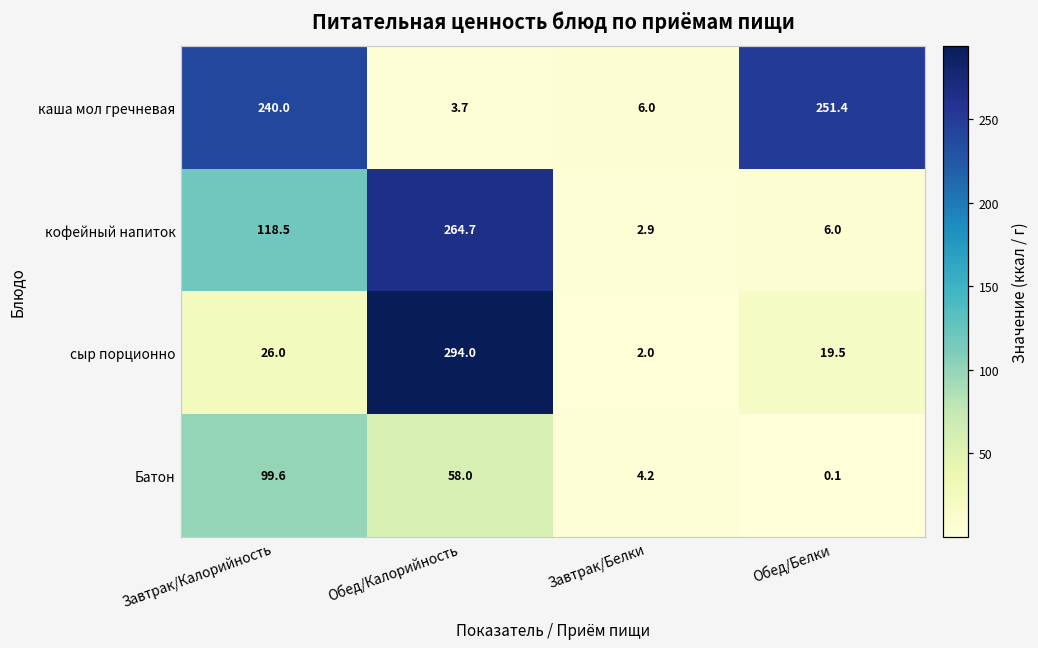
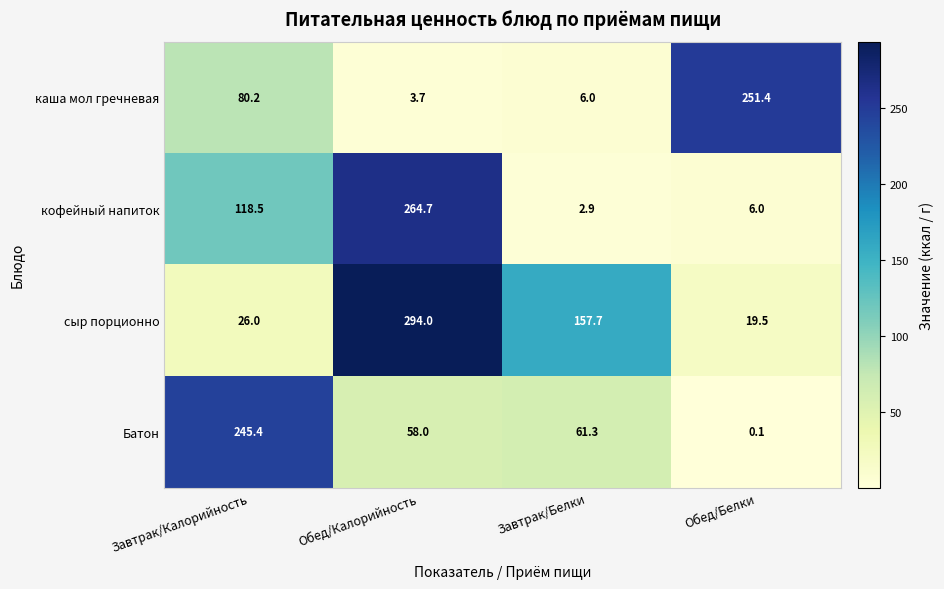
  {
    "каша мол гречневая": {
-     "Завтрак/Калорийность": 240.0,
+     "Завтрак/Калорийность": 80.2,
      "Обед/Калорийность": 3.7,
      "Завтрак/Белки": 6.0,
      "Обед/Белки": 251.4
    },
    "кофейный напиток": {
      "Завтрак/Калорийность": 118.5,
      "Обед/Калорийность": 264.7,
      "Завтрак/Белки": 2.9,
      "Обед/Белки": 6.0
    },
    "сыр порционно": {
      "Завтрак/Калорийность": 26.0,
      "Обед/Калорийность": 294.0,
-     "Завтрак/Белки": 2.0,
+     "Завтрак/Белки": 157.7,
      "Обед/Белки": 19.5
    },
    "Батон": {
-     "Завтрак/Калорийность": 99.6,
+     "Завтрак/Калорийность": 245.4,
      "Обед/Калорийность": 58.0,
-     "Завтрак/Белки": 4.2,
+     "Завтрак/Белки": 61.3,
      "Обед/Белки": 0.1
    }
  }
